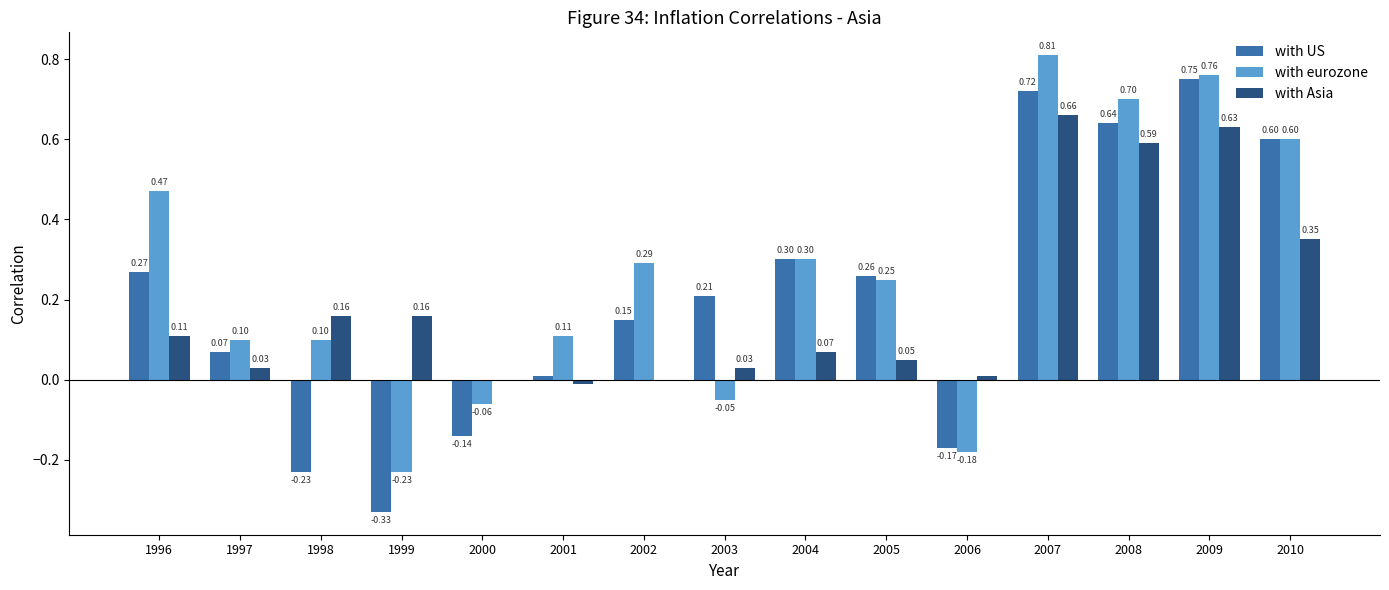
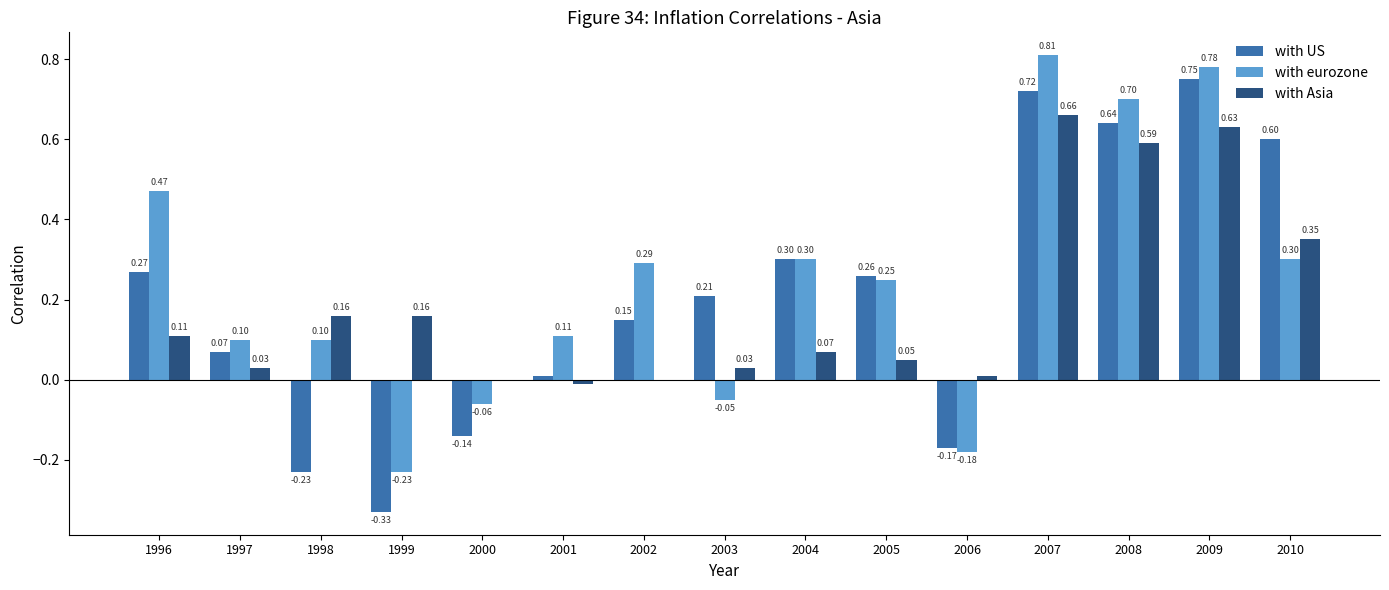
  {
    "with eurozone": {
      "1996": 0.47,
      "1997": 0.10,
      "1998": 0.10,
      "1999": -0.23,
      "2000": -0.06,
      "2001": 0.11,
      "2002": 0.29,
      "2003": -0.05,
      "2004": 0.30,
      "2005": 0.25,
      "2006": -0.18,
      "2007": 0.81,
      "2008": 0.70,
-     "2009": 0.76,
-     "2010": 0.60
+     "2009": 0.78,
+     "2010": 0.30
    }
  }
